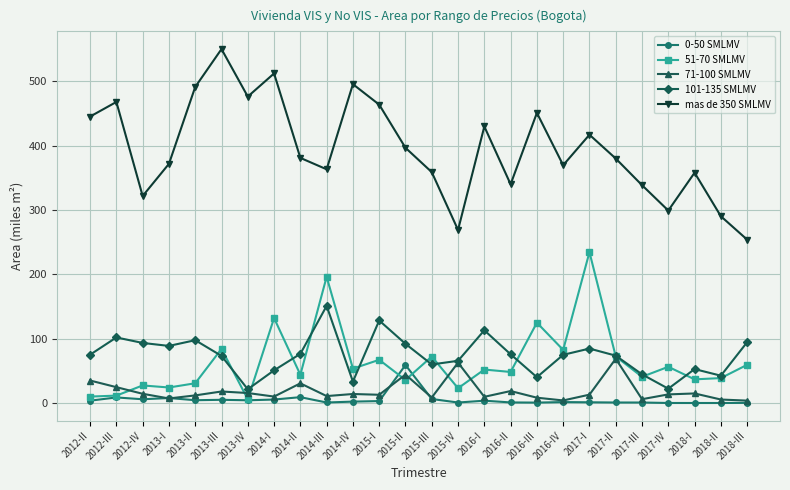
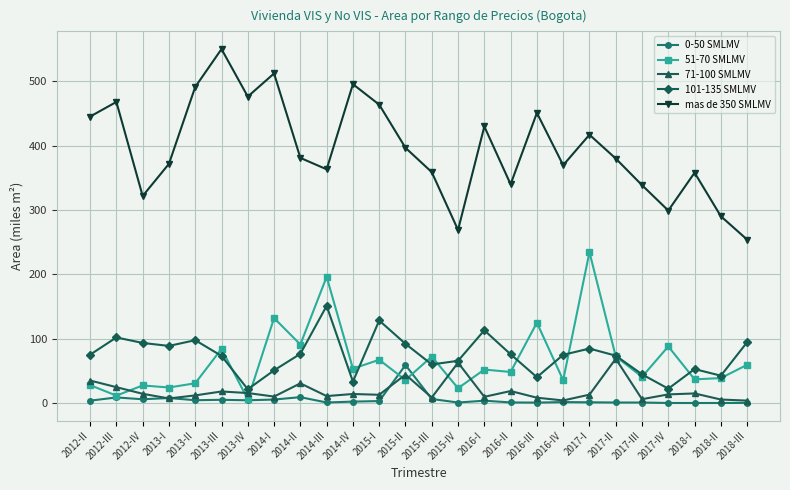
  {
    "51-70 SMLMV": {
-     "2012-II": 10,
+     "2012-II": 30,
      "2012-IV": 30,
      "2013-I": 20,
      "2013-II": 30,
      "2013-III": 80,
      "2014-I": 130,
-     "2014-II": 40,
+     "2014-II": 90,
      "2014-III": 200,
      "2014-IV": 50,
      "2015-I": 70,
      "2015-II": 40,
      "2015-III": 70,
      "2015-IV": 20,
      "2016-I": 50,
      "2016-II": 50,
      "2016-III": 120,
-     "2016-IV": 80,
+     "2016-IV": 40,
      "2017-I": 230,
-     "2017-IV": 60,
+     "2017-IV": 90,
      "2018-I": 40,
      "2018-III": 60
    }
  }
